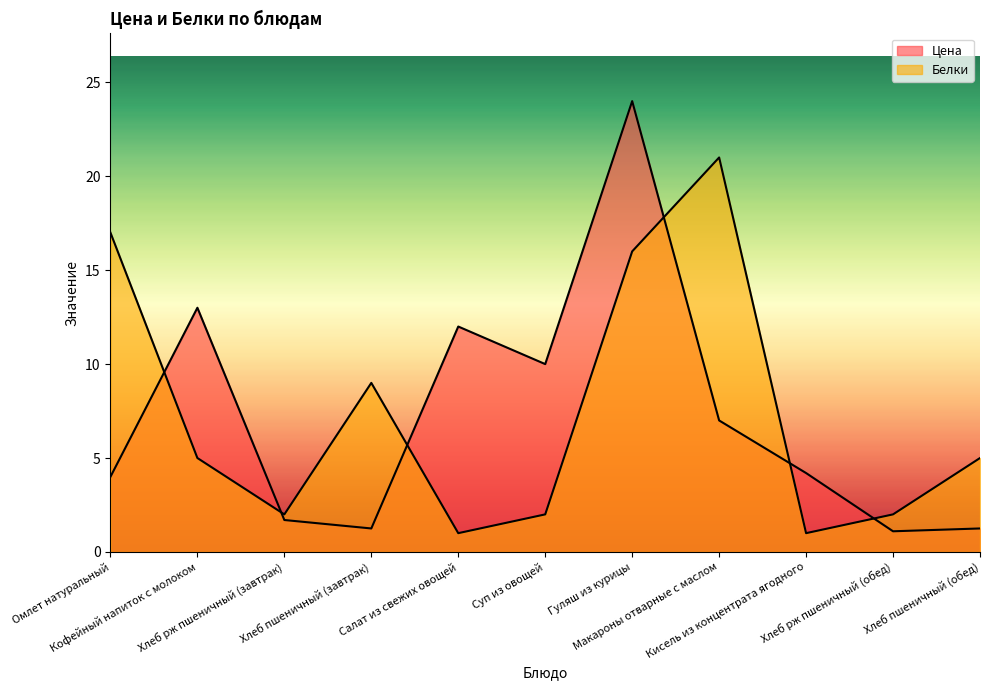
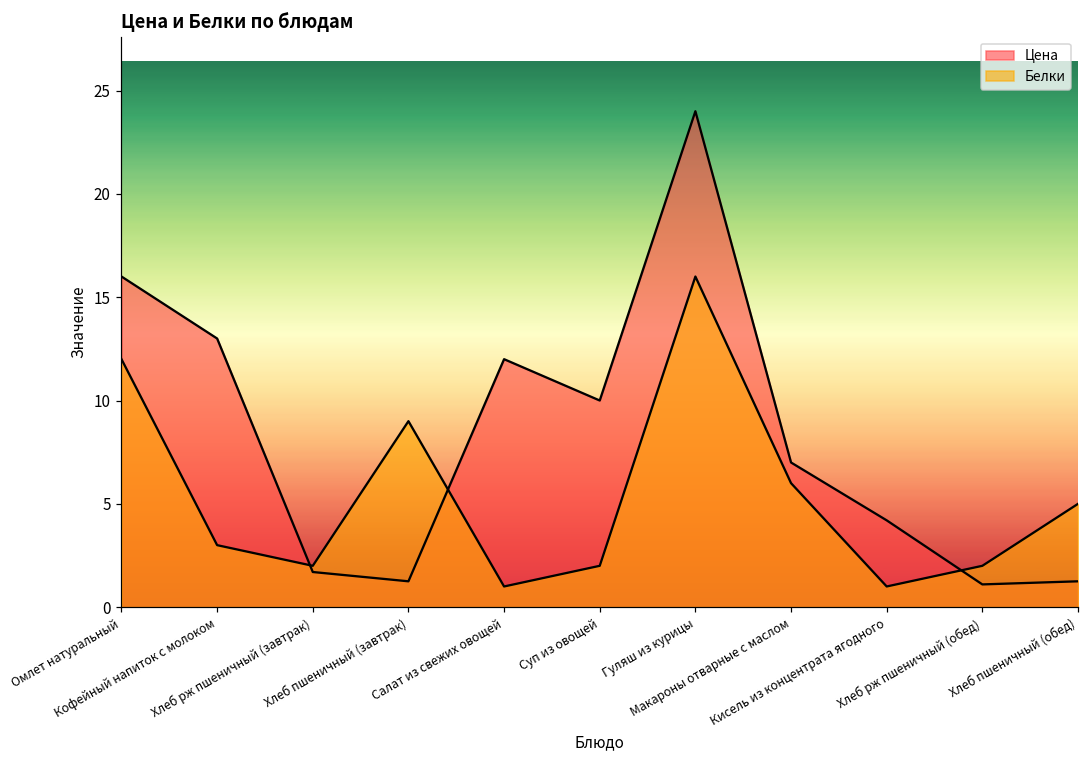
  {
    "Цена": {
-     "Омлет натуральный": 4,
+     "Омлет натуральный": 16,
      "Кофейный напиток с молоком": 13,
      "Хлеб рж пшеничный (завтрак)": 1.7,
      "Хлеб пшеничный (завтрак)": 1.3,
      "Салат из свежих овощей": 12,
      "Суп из овощей": 10,
      "Гуляш из курицы": 24,
      "Макароны отварные с маслом": 7,
      "Кисель из концентрата ягодного": 4.2,
      "Хлеб рж пшеничный (обед)": 1,
      "Хлеб пшеничный (обед)": 1.3
    },
    "Белки": {
-     "Омлет натуральный": 17,
-     "Кофейный напиток с молоком": 5,
+     "Омлет натуральный": 12,
+     "Кофейный напиток с молоком": 3,
      "Хлеб рж пшеничный (завтрак)": 2,
      "Хлеб пшеничный (завтрак)": 9,
      "Салат из свежих овощей": 1,
      "Суп из овощей": 2,
      "Гуляш из курицы": 16,
-     "Макароны отварные с маслом": 21,
+     "Макароны отварные с маслом": 6,
      "Кисель из концентрата ягодного": 1,
      "Хлеб рж пшеничный (обед)": 2,
      "Хлеб пшеничный (обед)": 5
    }
  }
